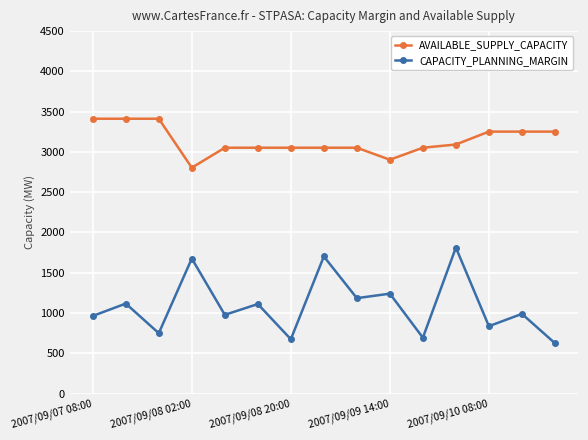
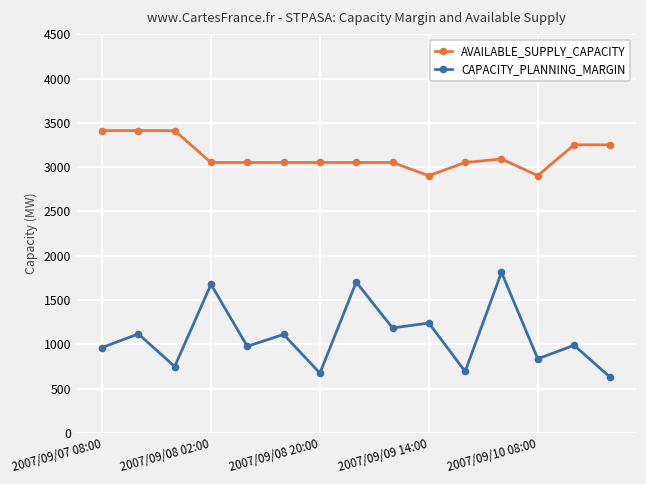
  {
    "AVAILABLE_SUPPLY_CAPACITY": {
      "2007/09/07 08:00": 3400,
-     "2007/09/08 02:00": 2800,
+     "2007/09/08 02:00": 3100,
      "2007/09/08 20:00": 3100,
      "2007/09/09 14:00": 2900,
-     "2007/09/10 08:00": 3300
+     "2007/09/10 08:00": 2900
    },
    "CAPACITY_PLANNING_MARGIN": {
      "2007/09/07 08:00": 1000,
      "2007/09/08 02:00": 1700,
      "2007/09/08 20:00": 700,
      "2007/09/09 14:00": 1200,
      "2007/09/10 08:00": 800
    }
  }
